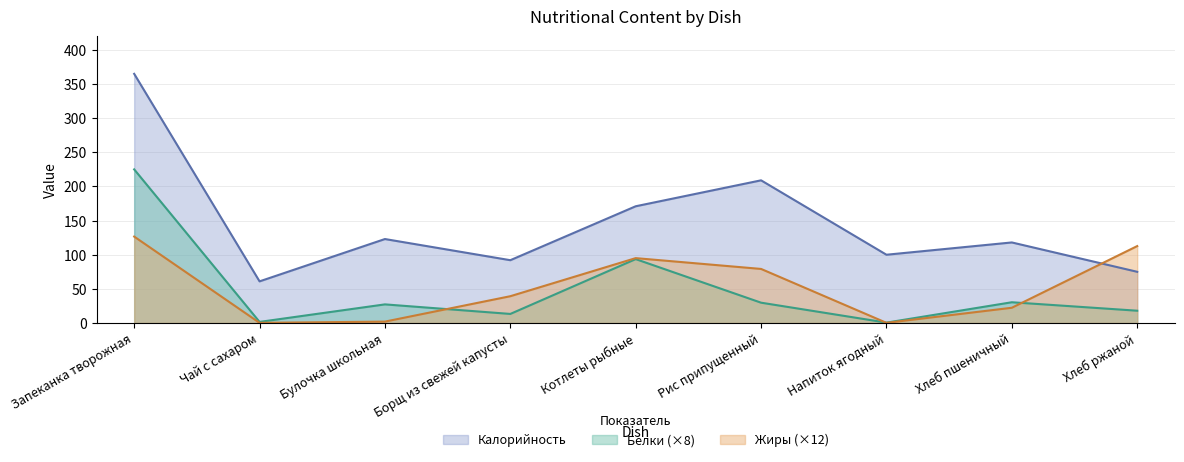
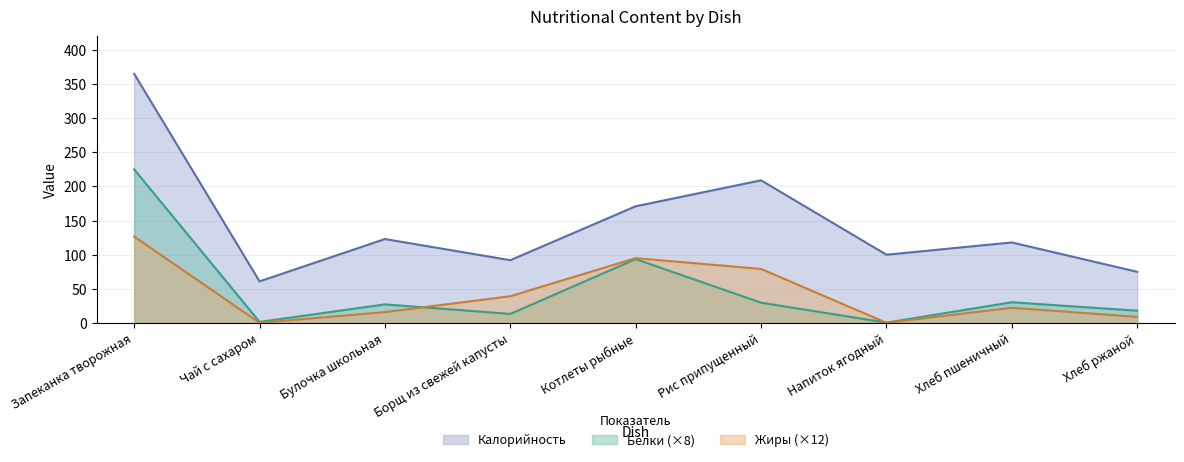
  {
    "Жиры (×12)": {
      "Запеканка творожная": 130,
-     "Булочка школьная": 0,
+     "Булочка школьная": 20,
      "Борщ из свежей капусты": 40,
      "Рис припущенный": 80,
      "Хлеб пшеничный": 20,
-     "Хлеб ржаной": 110
+     "Хлеб ржаной": 10
    }
  }
